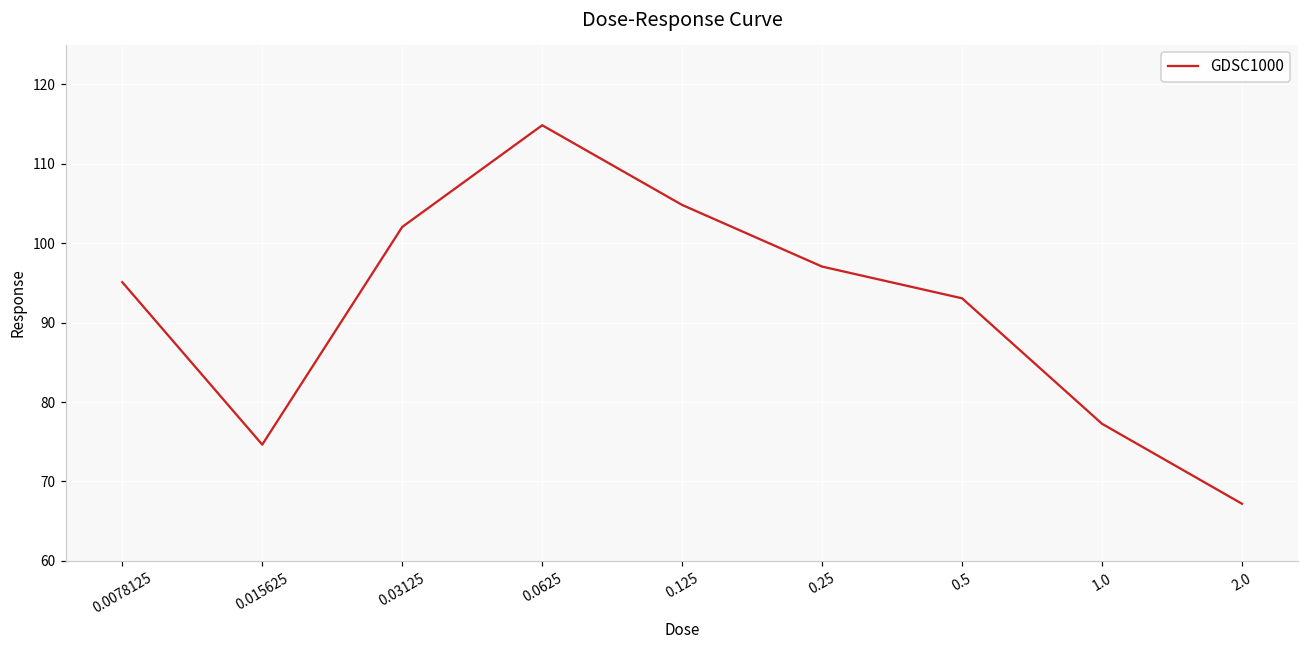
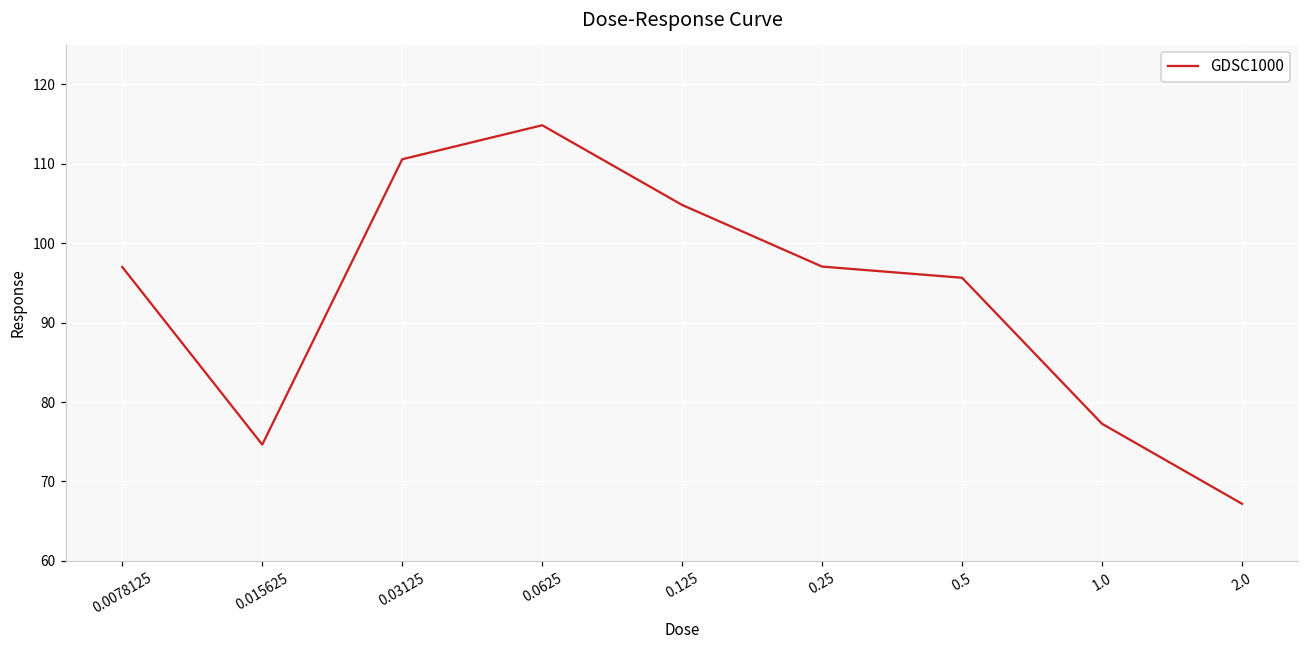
  {
-   "0.0078125": 95,
+   "0.0078125": 97,
    "0.015625": 75,
-   "0.03125": 102,
+   "0.03125": 111,
    "0.0625": 115,
    "0.125": 105,
    "0.25": 97,
-   "0.5": 93,
+   "0.5": 96,
    "1.0": 77,
    "2.0": 67
  }
